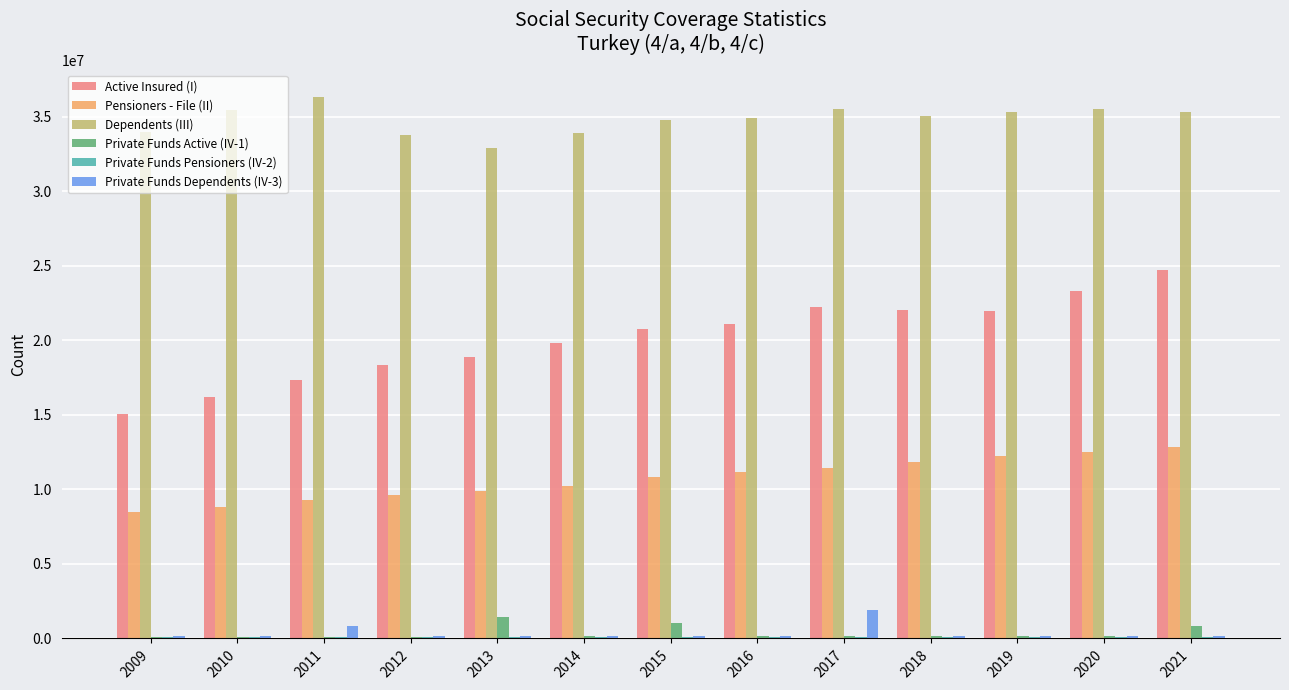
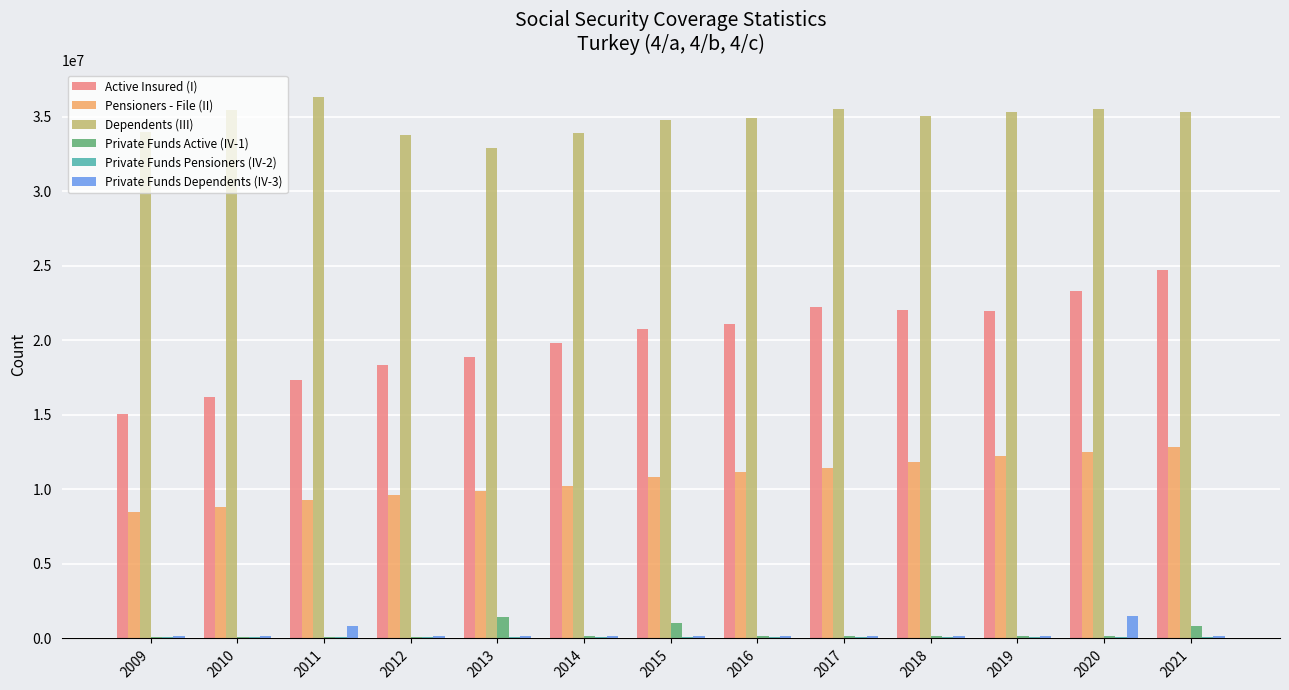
  {
    "Private Funds Active (IV-1)": {
      "2013": 1400000,
      "2015": 1000000,
      "2021": 800000
    },
    "Private Funds Dependents (IV-3)": {
      "2011": 900000,
-     "2017": 1900000,
+     "2017": 200000,
      "2018": 200000,
      "2019": 200000,
-     "2020": 200000,
+     "2020": 1500000,
      "2021": 200000
    }
  }
